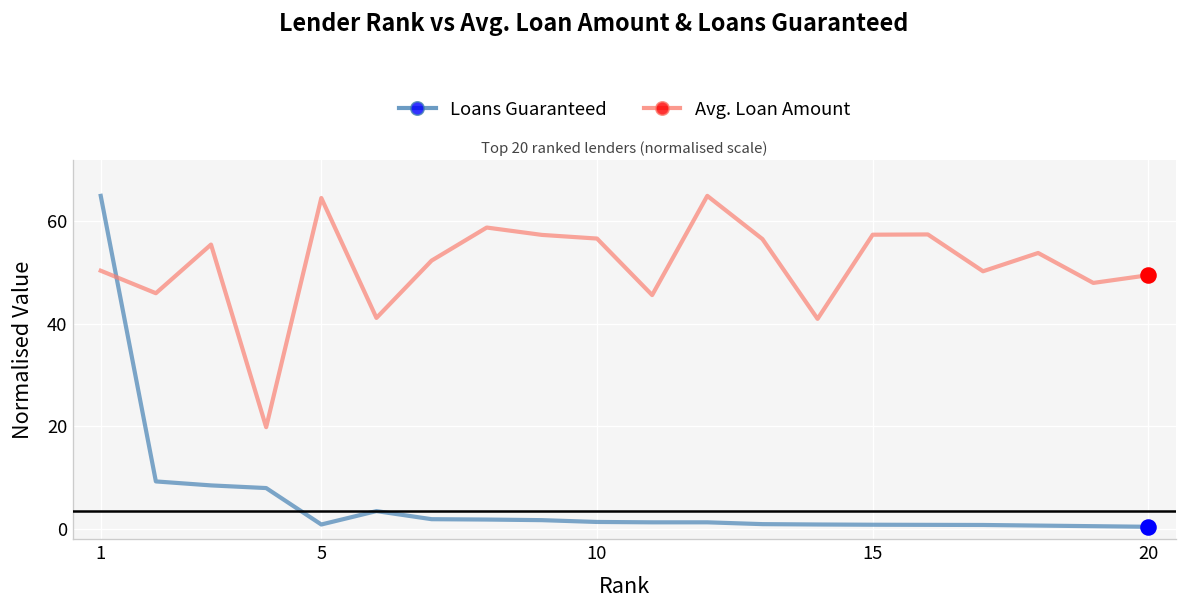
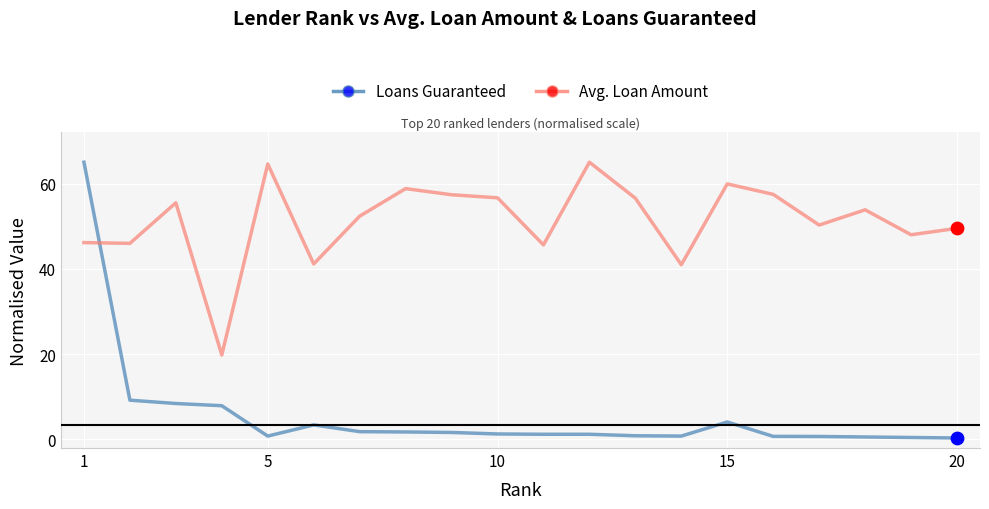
  {
    "Loans Guaranteed": {
      "1": 65,
      "5": 1,
      "10": 1,
-     "15": 1
+     "15": 4
    },
    "Avg. Loan Amount": {
-     "1": 50,
+     "1": 46,
      "5": 65,
      "10": 57,
-     "15": 57
+     "15": 60
    }
  }
